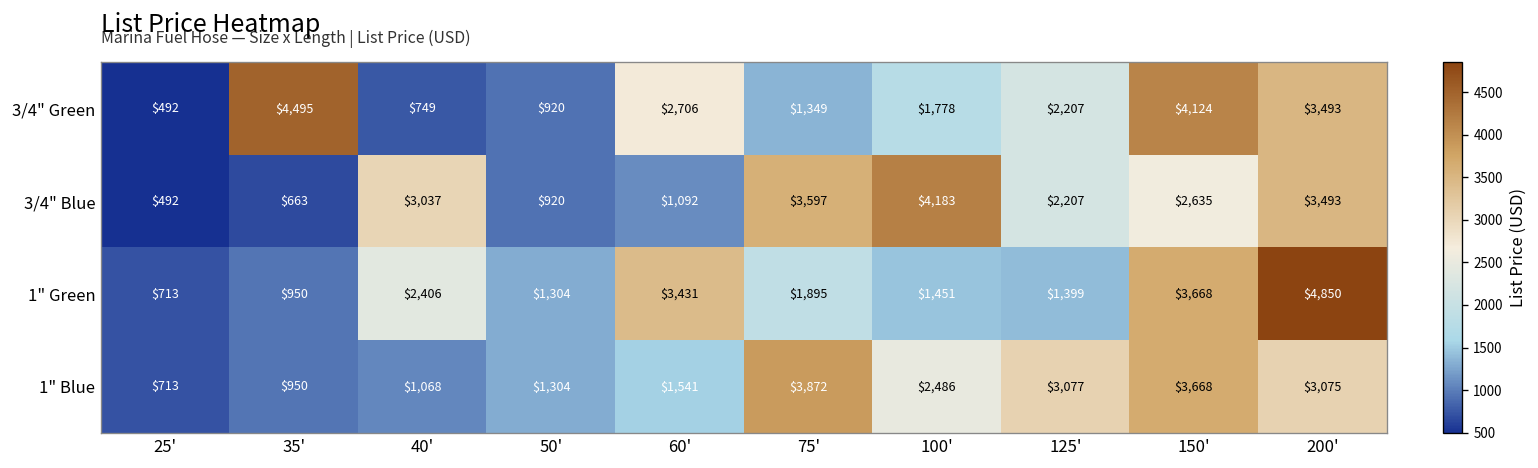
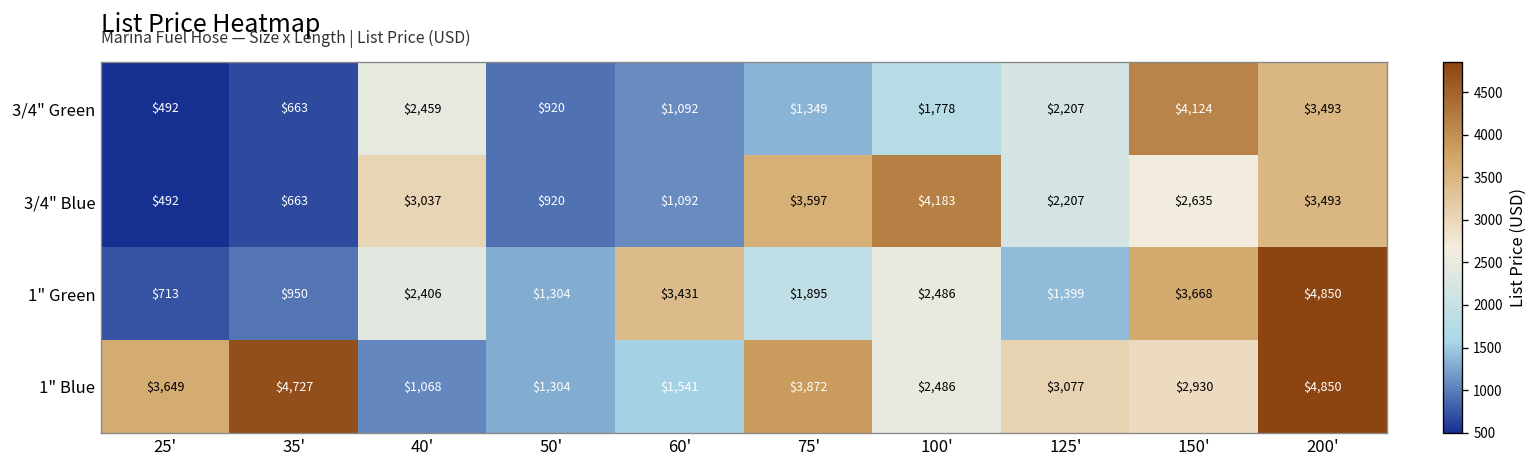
  {
    "3/4\" Green": {
      "25'": "$492",
-     "35'": "$4,495",
-     "40'": "$749",
+     "35'": "$663",
+     "40'": "$2,459",
      "50'": "$920",
-     "60'": "$2,706",
+     "60'": "$1,092",
      "75'": "$1,349",
      "100'": "$1,778",
      "125'": "$2,207",
      "150'": "$4,124",
      "200'": "$3,493"
    },
    "3/4\" Blue": {
      "25'": "$492",
      "35'": "$663",
      "40'": "$3,037",
      "50'": "$920",
      "60'": "$1,092",
      "75'": "$3,597",
      "100'": "$4,183",
      "125'": "$2,207",
      "150'": "$2,635",
      "200'": "$3,493"
    },
    "1\" Green": {
      "25'": "$713",
      "35'": "$950",
      "40'": "$2,406",
      "50'": "$1,304",
      "60'": "$3,431",
      "75'": "$1,895",
-     "100'": "$1,451",
+     "100'": "$2,486",
      "125'": "$1,399",
      "150'": "$3,668",
      "200'": "$4,850"
    },
    "1\" Blue": {
-     "25'": "$713",
-     "35'": "$950",
+     "25'": "$3,649",
+     "35'": "$4,727",
      "40'": "$1,068",
      "50'": "$1,304",
      "60'": "$1,541",
      "75'": "$3,872",
      "100'": "$2,486",
      "125'": "$3,077",
-     "150'": "$3,668",
-     "200'": "$3,075"
+     "150'": "$2,930",
+     "200'": "$4,850"
    }
  }
